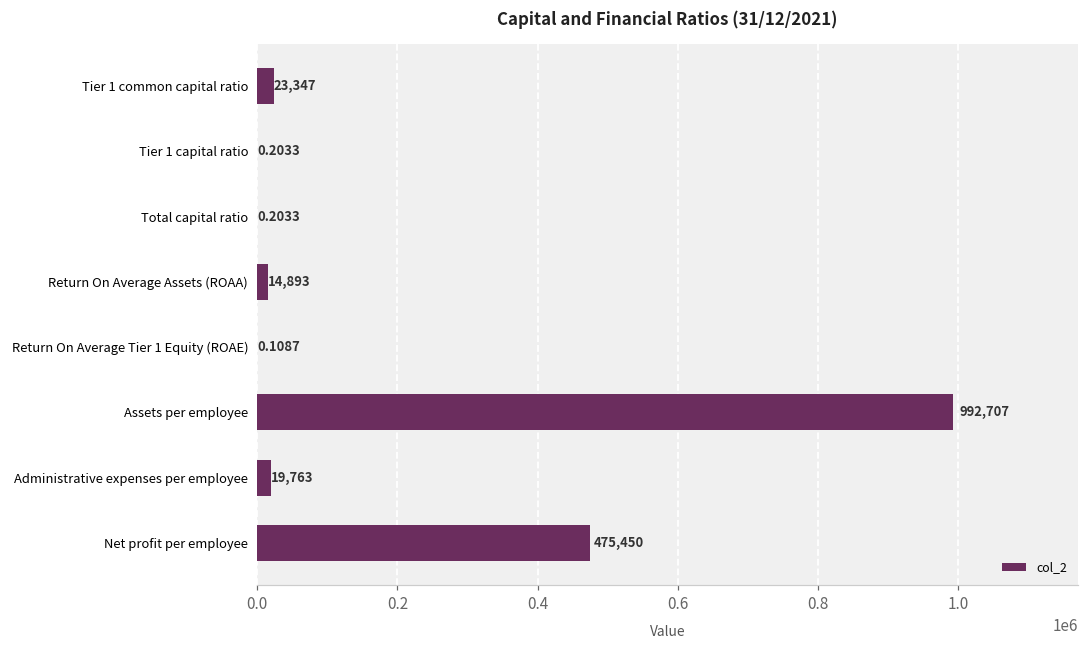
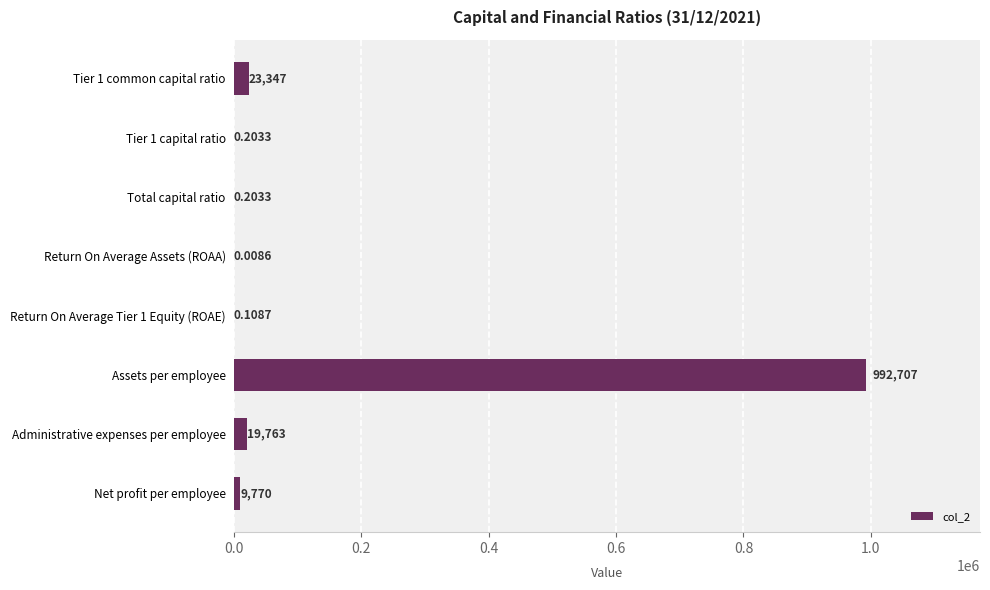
  {
    "Tier 1 common capital ratio": "23,347",
    "Tier 1 capital ratio": "0.2033",
    "Total capital ratio": "0.2033",
-   "Return On Average Assets (ROAA)": "14,893",
+   "Return On Average Assets (ROAA)": "0.0086",
    "Return On Average Tier 1 Equity (ROAE)": "0.1087",
    "Assets per employee": "992,707",
    "Administrative expenses per employee": "19,763",
-   "Net profit per employee": "475,450"
+   "Net profit per employee": "9,770"
  }
